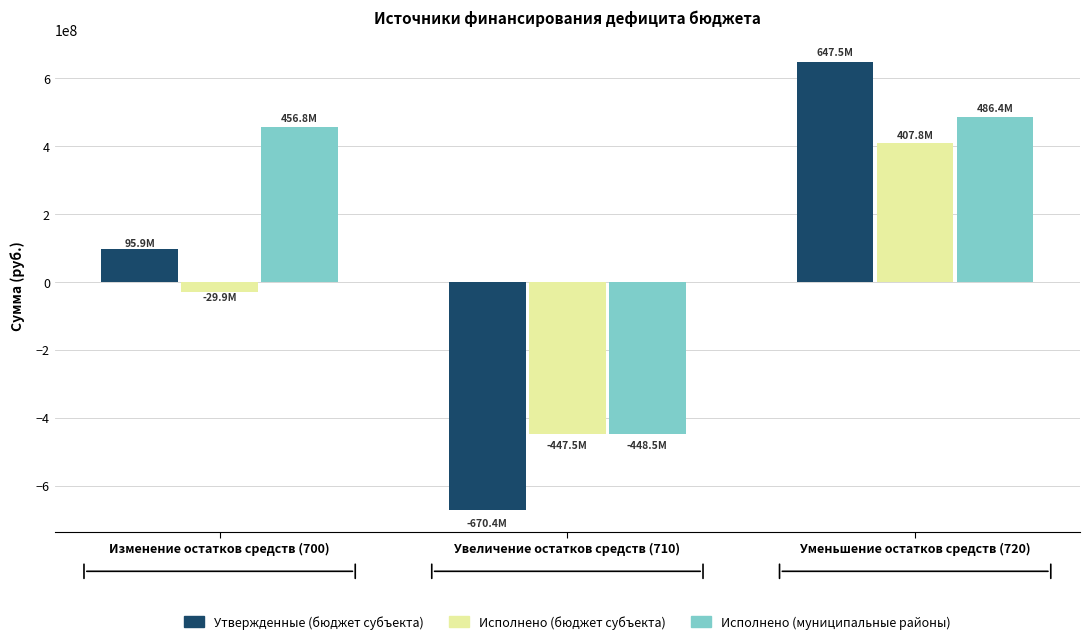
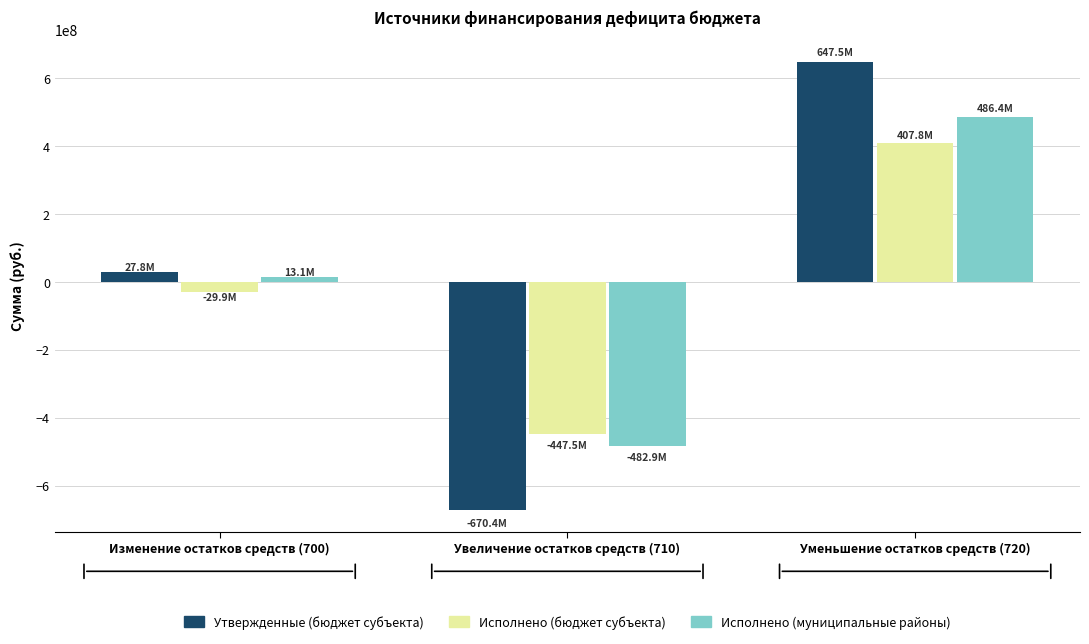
  {
    "Утвержденные (бюджет субъекта)": {
-     "Изменение остатков средств (700)": "95.9M",
+     "Изменение остатков средств (700)": "27.8M",
      "Увеличение остатков средств (710)": "-670.4M",
      "Уменьшение остатков средств (720)": "647.5M"
    },
    "Исполнено (бюджет субъекта)": {
      "Изменение остатков средств (700)": "-29.9M",
      "Увеличение остатков средств (710)": "-447.5M",
      "Уменьшение остатков средств (720)": "407.8M"
    },
    "Исполнено (муниципальные районы)": {
-     "Изменение остатков средств (700)": "456.8M",
-     "Увеличение остатков средств (710)": "-448.5M",
+     "Изменение остатков средств (700)": "13.1M",
+     "Увеличение остатков средств (710)": "-482.9M",
      "Уменьшение остатков средств (720)": "486.4M"
    }
  }
